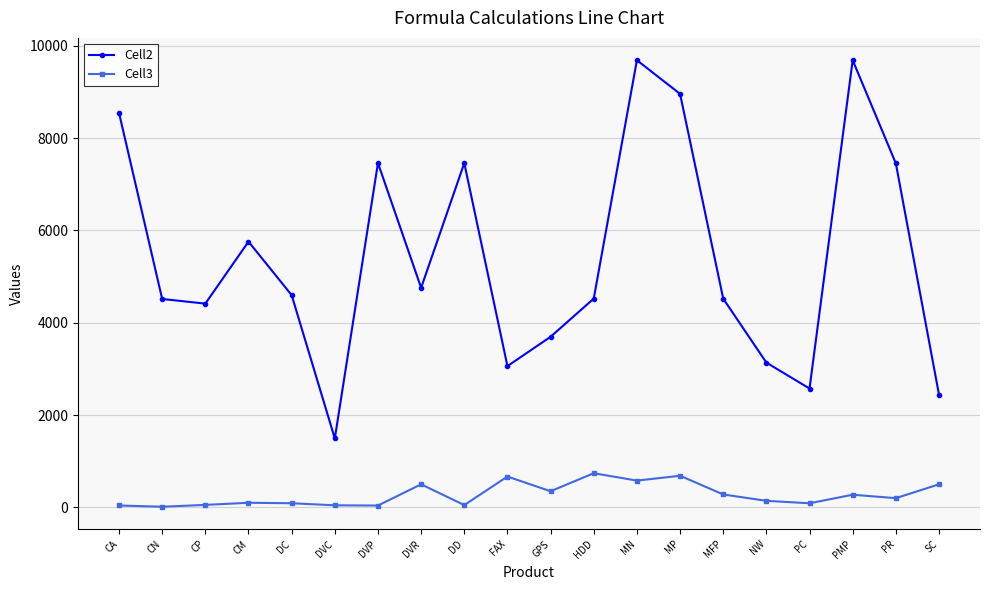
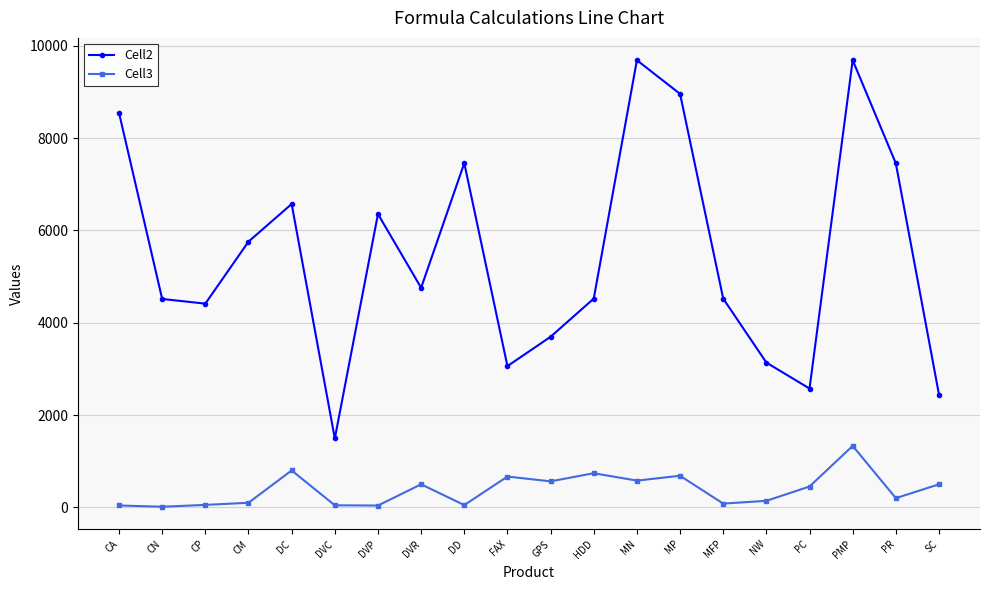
  {
    "Cell2": {
      "CA": 8500,
      "CN": 4500,
      "CP": 4400,
      "CM": 5800,
-     "DC": 4600,
+     "DC": 6600,
      "DVC": 1500,
-     "DVP": 7500,
+     "DVP": 6400,
      "DVR": 4800,
      "DD": 7500,
      "FAX": 3100,
      "GPS": 3700,
      "HDD": 4500,
      "MN": 9700,
      "MP": 9000,
      "MFP": 4500,
      "NW": 3100,
      "PC": 2600,
      "PMP": 9700,
      "PR": 7500,
      "SC": 2400
    },
    "Cell3": {
      "CA": 0,
      "CN": 0,
      "CP": 100,
      "CM": 100,
-     "DC": 100,
+     "DC": 800,
      "DVC": 0,
      "DVP": 0,
      "DVR": 500,
      "DD": 100,
      "FAX": 700,
-     "GPS": 400,
+     "GPS": 600,
      "HDD": 700,
      "MN": 600,
      "MP": 700,
-     "MFP": 300,
+     "MFP": 100,
      "NW": 100,
-     "PC": 100,
-     "PMP": 300,
+     "PC": 500,
+     "PMP": 1300,
      "PR": 200,
      "SC": 500
    }
  }
